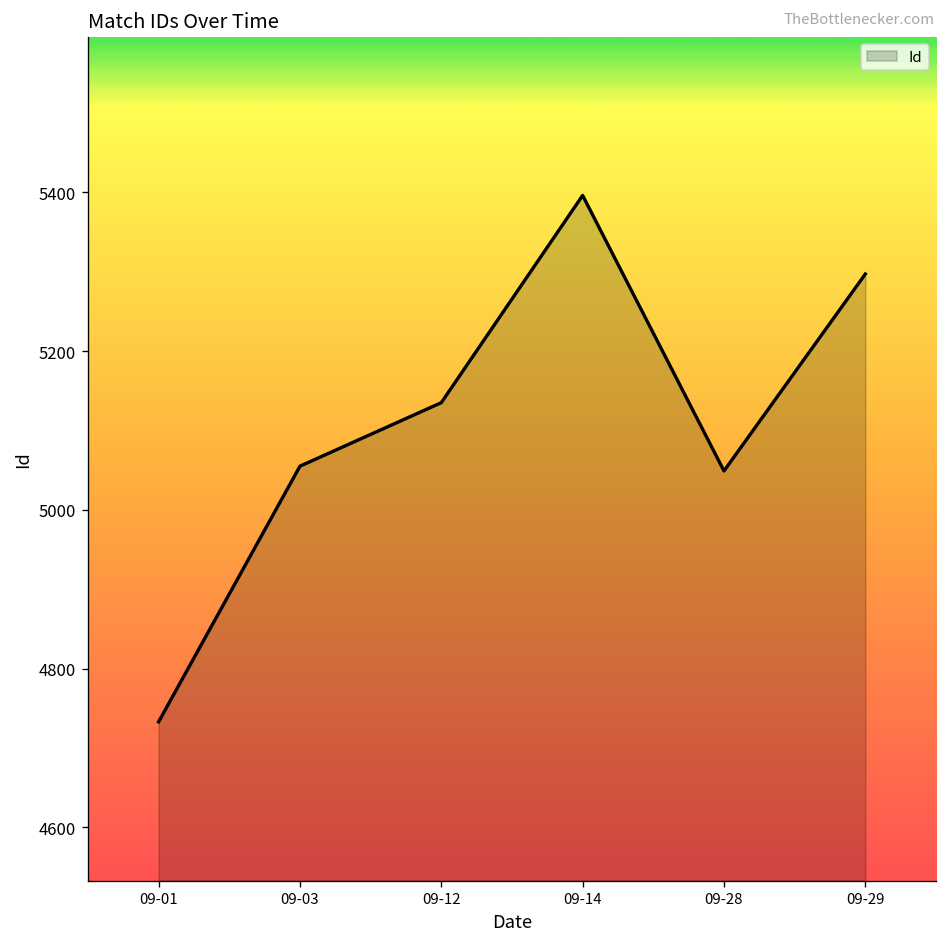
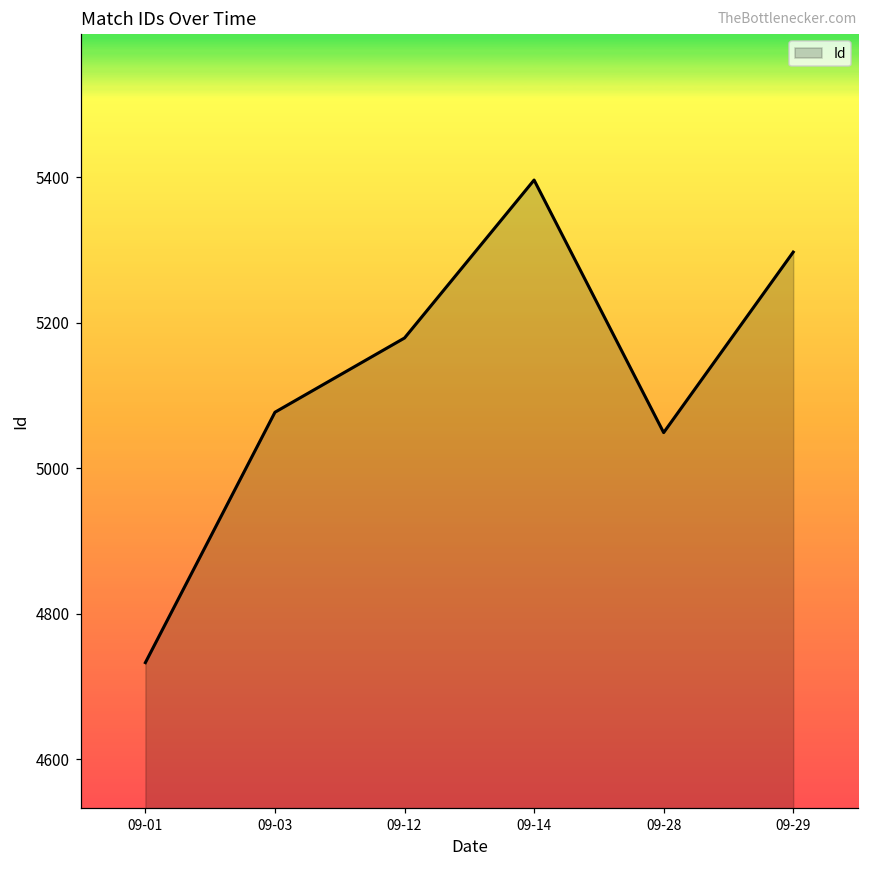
  {
    "09-01": 4730,
-   "09-03": 5060,
-   "09-12": 5140,
+   "09-03": 5080,
+   "09-12": 5180,
    "09-14": 5400,
    "09-28": 5050,
    "09-29": 5300
  }
